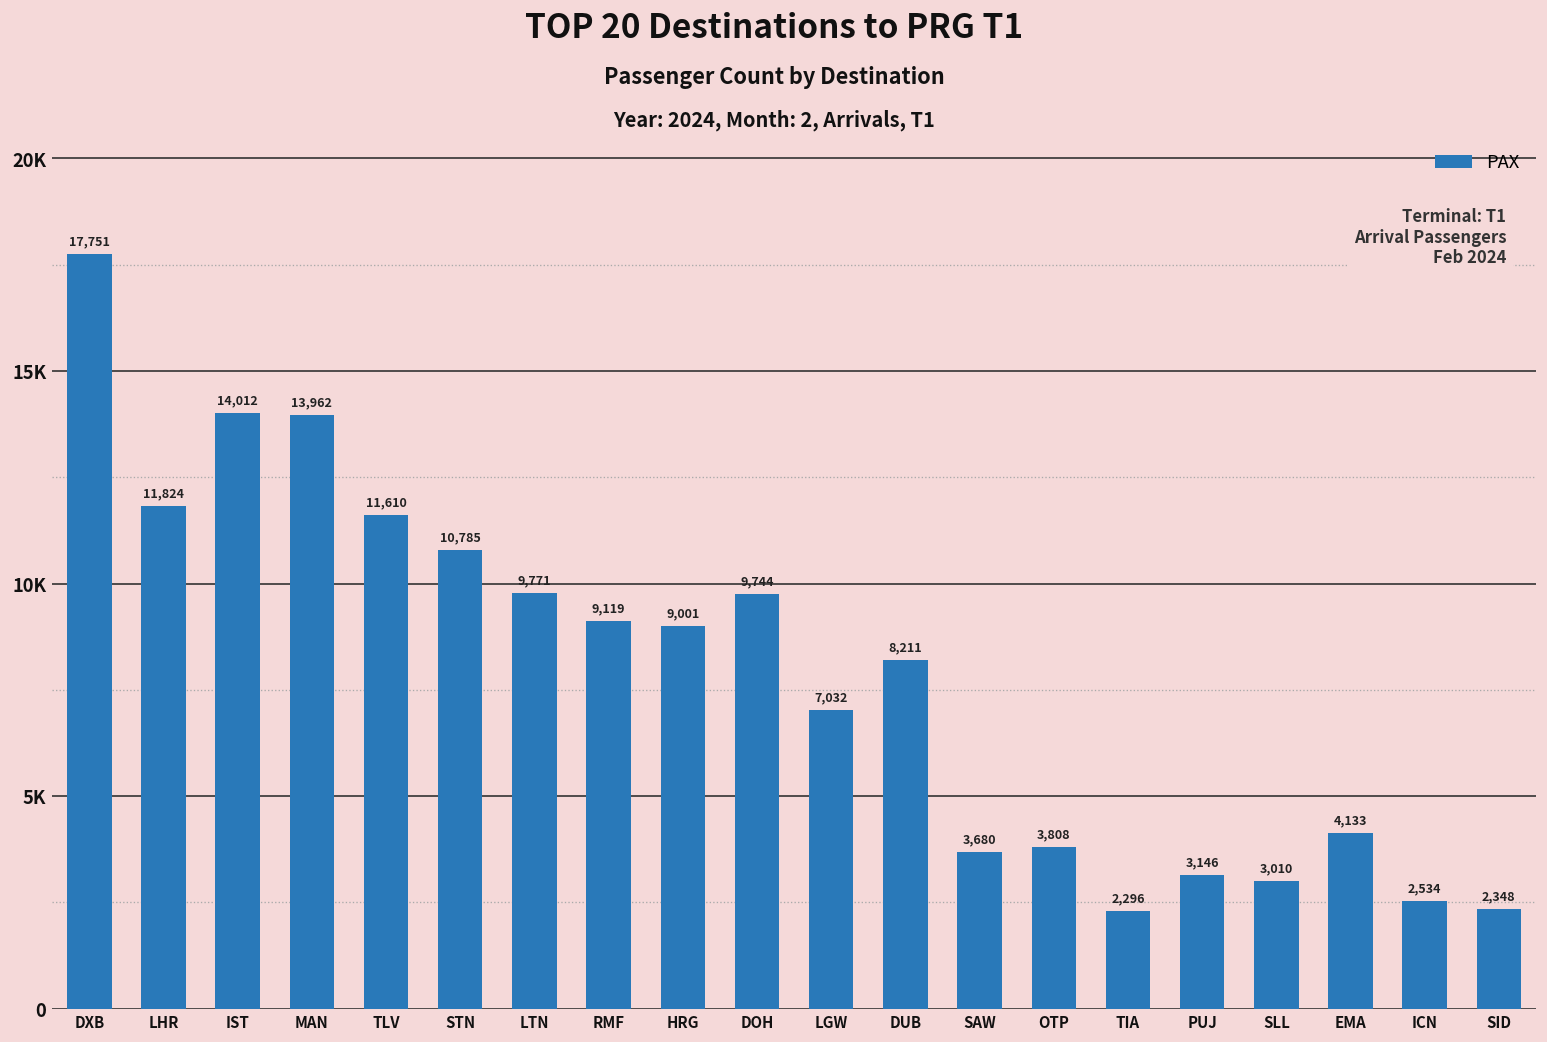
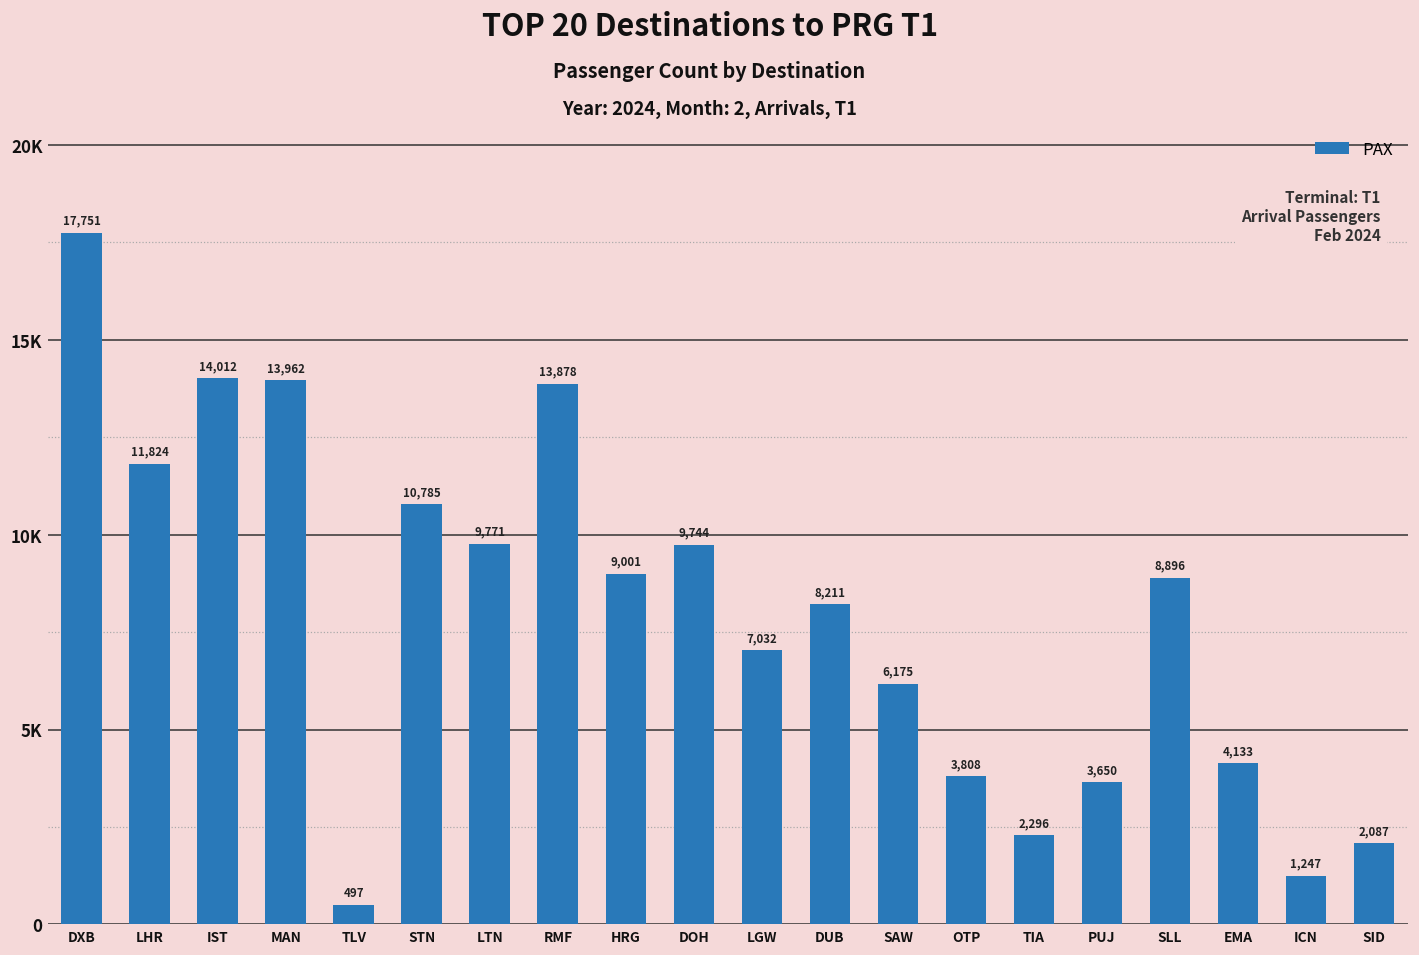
  {
    "DXB": "17,751",
    "LHR": "11,824",
    "IST": "14,012",
    "MAN": "13,962",
-   "TLV": "11,610",
+   "TLV": "497",
    "STN": "10,785",
    "LTN": "9,771",
-   "RMF": "9,119",
+   "RMF": "13,878",
    "HRG": "9,001",
    "DOH": "9,744",
    "LGW": "7,032",
    "DUB": "8,211",
-   "SAW": "3,680",
+   "SAW": "6,175",
    "OTP": "3,808",
    "TIA": "2,296",
-   "PUJ": "3,146",
-   "SLL": "3,010",
+   "PUJ": "3,650",
+   "SLL": "8,896",
    "EMA": "4,133",
-   "ICN": "2,534",
-   "SID": "2,348"
+   "ICN": "1,247",
+   "SID": "2,087"
  }
